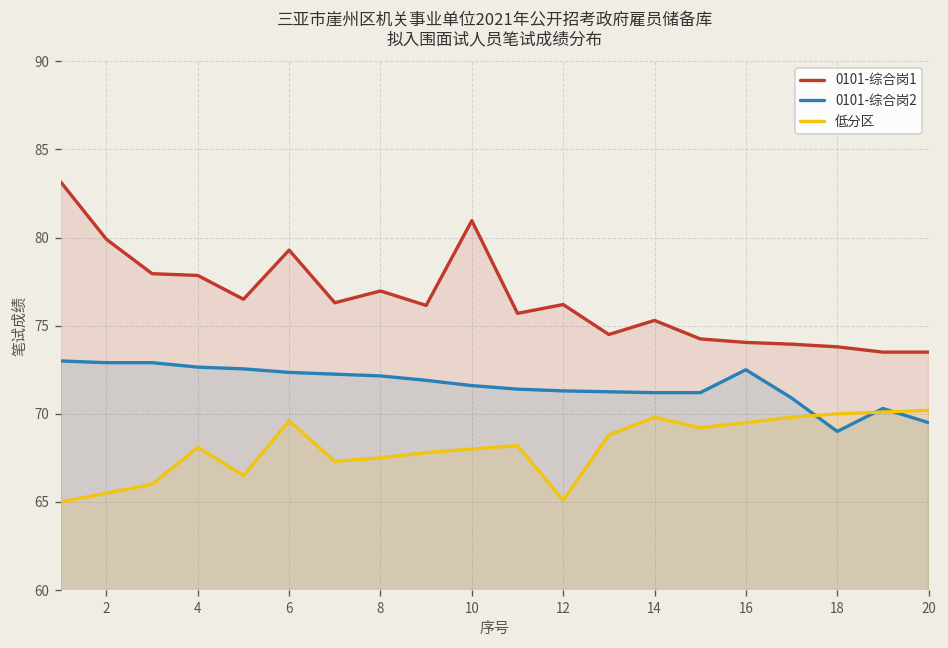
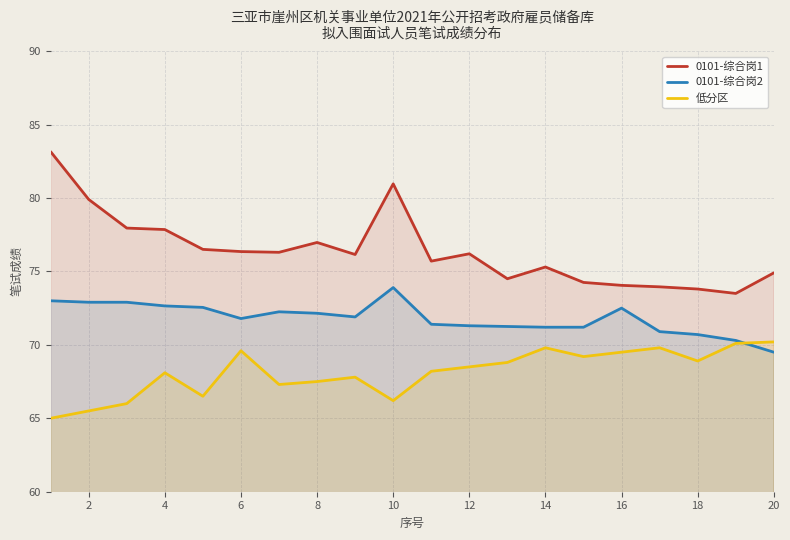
  {
    "0101-综合岗1": {
      "2": 79.9,
      "4": 77.9,
-     "6": 79.3,
+     "6": 76.4,
      "8": 77.0,
      "10": 81.0,
      "12": 76.2,
      "14": 75.3,
      "16": 74.1,
      "18": 73.8,
-     "20": 73.5
+     "20": 74.9
    },
    "0101-综合岗2": {
      "2": 72.9,
      "4": 72.7,
-     "6": 72.4,
+     "6": 71.8,
      "8": 72.2,
-     "10": 71.6,
+     "10": 73.9,
      "12": 71.3,
      "14": 71.2,
      "16": 72.5,
-     "18": 69.0,
+     "18": 70.7,
      "20": 69.5
    },
    "低分区": {
      "2": 65.5,
      "4": 68.1,
      "6": 69.6,
      "8": 67.5,
-     "10": 68.0,
-     "12": 65.1,
+     "10": 66.2,
+     "12": 68.5,
      "14": 69.8,
      "16": 69.5,
-     "18": 70.0,
+     "18": 68.9,
      "20": 70.2
    }
  }
